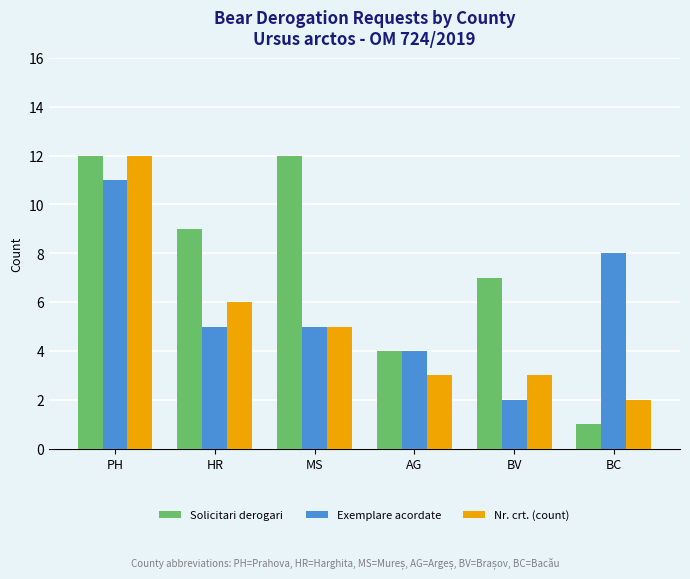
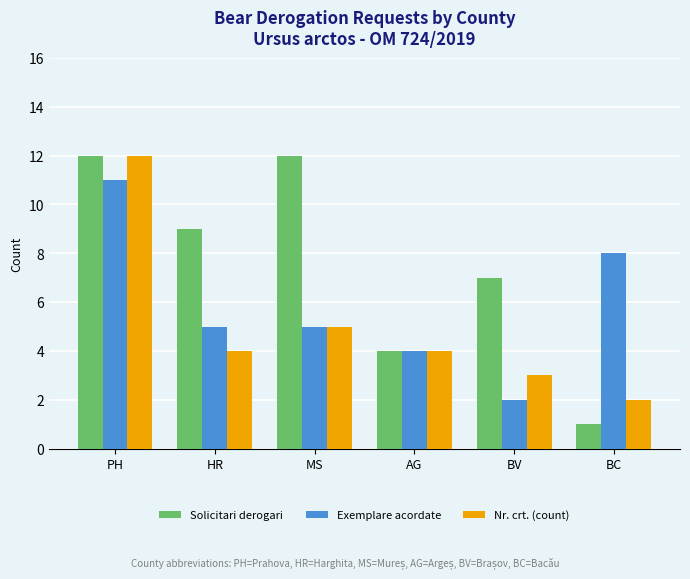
  {
    "Solicitari derogari": {
      "PH": 12,
      "HR": 9,
      "MS": 12,
      "AG": 4,
      "BV": 7,
      "BC": 1
    },
    "Exemplare acordate": {
      "PH": 11,
      "HR": 5,
      "MS": 5,
      "AG": 4,
      "BV": 2,
      "BC": 8
    },
    "Nr. crt. (count)": {
      "PH": 12,
-     "HR": 6,
+     "HR": 4,
      "MS": 5,
-     "AG": 3,
+     "AG": 4,
      "BV": 3,
      "BC": 2
    }
  }
